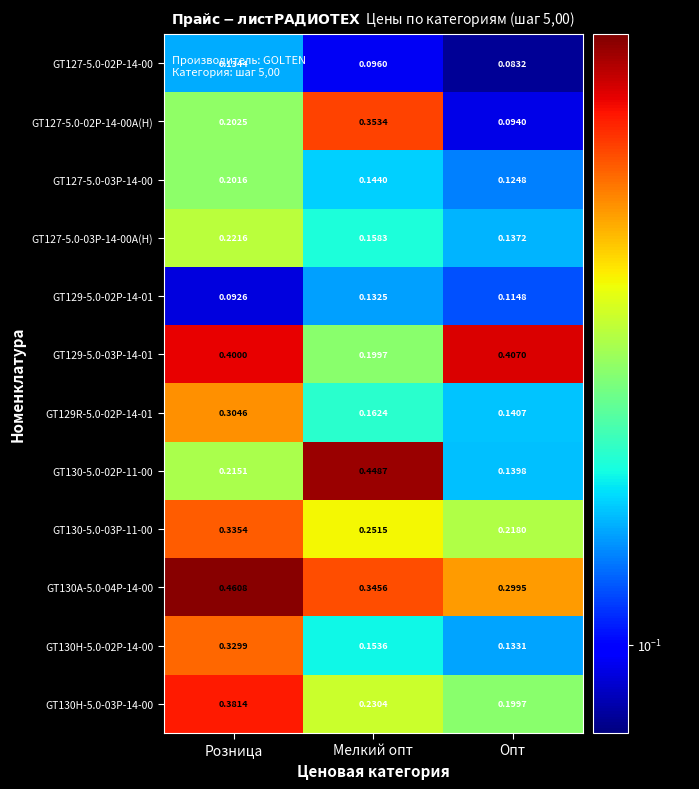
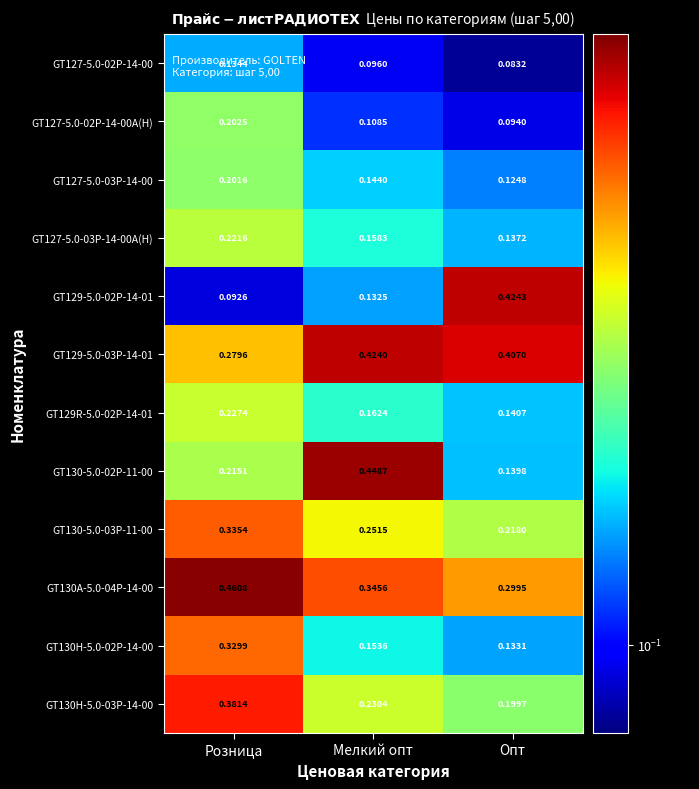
  {
    "GT127-5.0-02P-14-00": {
      "Мелкий опт": 0.0960,
      "Опт": 0.0832
    },
    "GT127-5.0-02P-14-00A(H)": {
      "Розница": 0.2025,
-     "Мелкий опт": 0.3534,
+     "Мелкий опт": 0.1085,
      "Опт": 0.0940
    },
    "GT127-5.0-03P-14-00": {
      "Розница": 0.2016,
      "Мелкий опт": 0.1440,
      "Опт": 0.1248
    },
    "GT127-5.0-03P-14-00A(H)": {
      "Розница": 0.2216,
      "Мелкий опт": 0.1583,
      "Опт": 0.1372
    },
    "GT129-5.0-02P-14-01": {
      "Розница": 0.0926,
      "Мелкий опт": 0.1325,
-     "Опт": 0.1148
+     "Опт": 0.4243
    },
    "GT129-5.0-03P-14-01": {
-     "Розница": 0.4000,
-     "Мелкий опт": 0.1997,
+     "Розница": 0.2796,
+     "Мелкий опт": 0.4240,
      "Опт": 0.4070
    },
    "GT129R-5.0-02P-14-01": {
-     "Розница": 0.3046,
+     "Розница": 0.2274,
      "Мелкий опт": 0.1624,
      "Опт": 0.1407
    },
    "GT130-5.0-02P-11-00": {
      "Розница": 0.2151,
      "Мелкий опт": 0.4487,
      "Опт": 0.1398
    },
    "GT130-5.0-03P-11-00": {
      "Розница": 0.3354,
      "Мелкий опт": 0.2515,
      "Опт": 0.2180
    },
    "GT130A-5.0-04P-14-00": {
      "Розница": 0.4608,
      "Мелкий опт": 0.3456,
      "Опт": 0.2995
    },
    "GT130H-5.0-02P-14-00": {
      "Розница": 0.3299,
      "Мелкий опт": 0.1536,
      "Опт": 0.1331
    },
    "GT130H-5.0-03P-14-00": {
      "Розница": 0.3814,
      "Мелкий опт": 0.2304,
      "Опт": 0.1997
    }
  }
